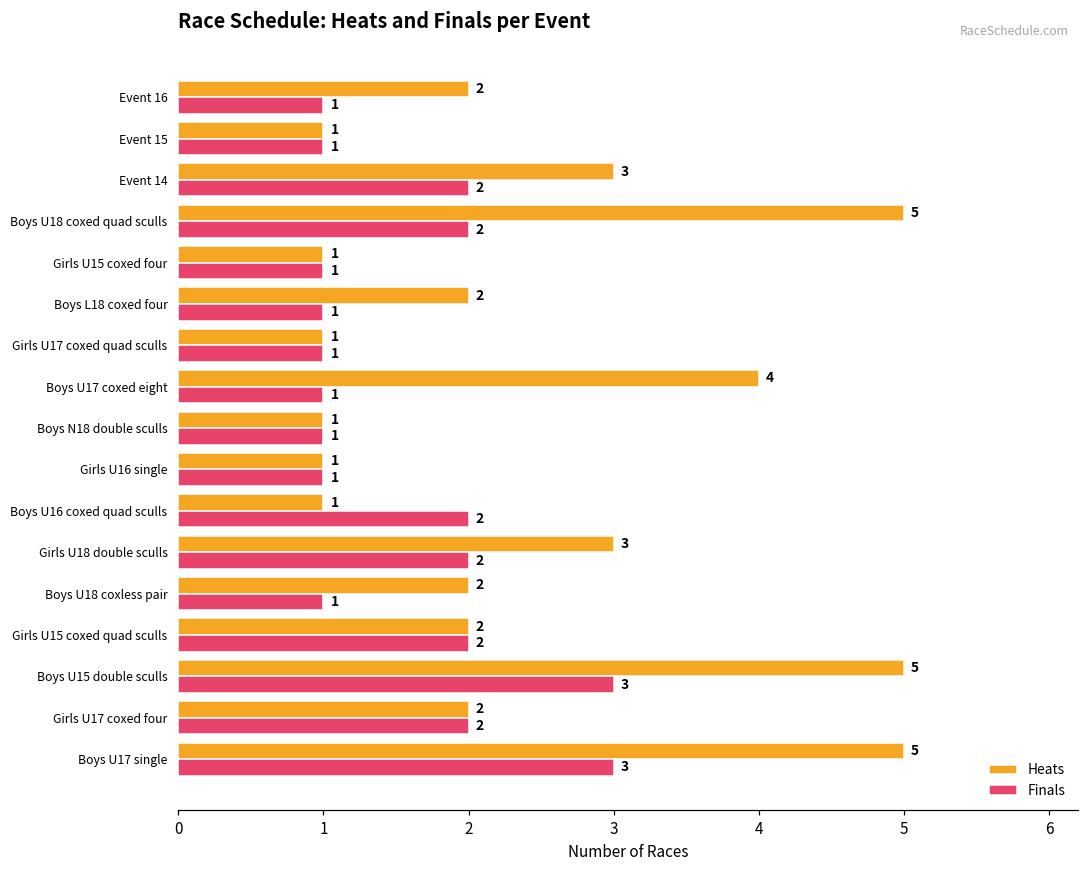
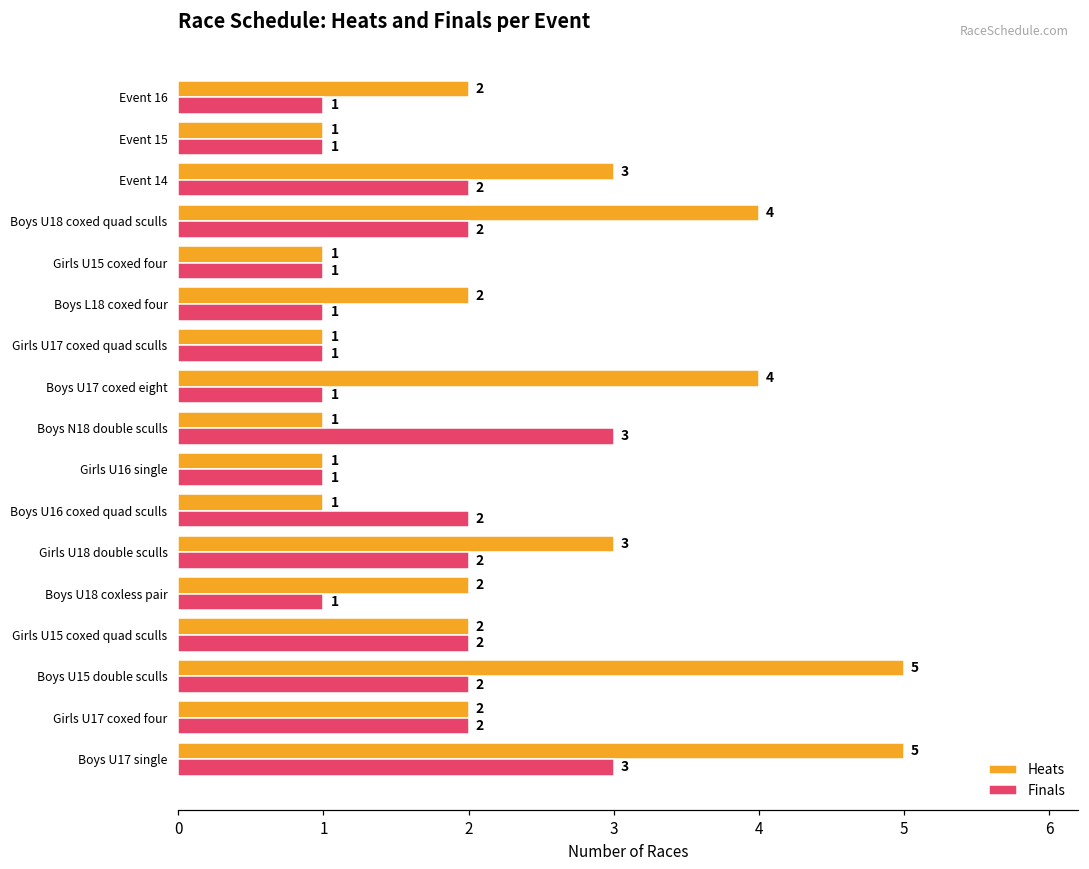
  {
    "Heats": {
      "Event 16": 2,
      "Event 15": 1,
      "Event 14": 3,
-     "Boys U18 coxed quad sculls": 5,
+     "Boys U18 coxed quad sculls": 4,
      "Girls U15 coxed four": 1,
      "Boys L18 coxed four": 2,
      "Girls U17 coxed quad sculls": 1,
      "Boys U17 coxed eight": 4,
      "Boys N18 double sculls": 1,
      "Girls U16 single": 1,
      "Boys U16 coxed quad sculls": 1,
      "Girls U18 double sculls": 3,
      "Boys U18 coxless pair": 2,
      "Girls U15 coxed quad sculls": 2,
      "Boys U15 double sculls": 5,
      "Girls U17 coxed four": 2,
      "Boys U17 single": 5
    },
    "Finals": {
      "Event 16": 1,
      "Event 15": 1,
      "Event 14": 2,
      "Boys U18 coxed quad sculls": 2,
      "Girls U15 coxed four": 1,
      "Boys L18 coxed four": 1,
      "Girls U17 coxed quad sculls": 1,
      "Boys U17 coxed eight": 1,
-     "Boys N18 double sculls": 1,
+     "Boys N18 double sculls": 3,
      "Girls U16 single": 1,
      "Boys U16 coxed quad sculls": 2,
      "Girls U18 double sculls": 2,
      "Boys U18 coxless pair": 1,
      "Girls U15 coxed quad sculls": 2,
-     "Boys U15 double sculls": 3,
+     "Boys U15 double sculls": 2,
      "Girls U17 coxed four": 2,
      "Boys U17 single": 3
    }
  }
